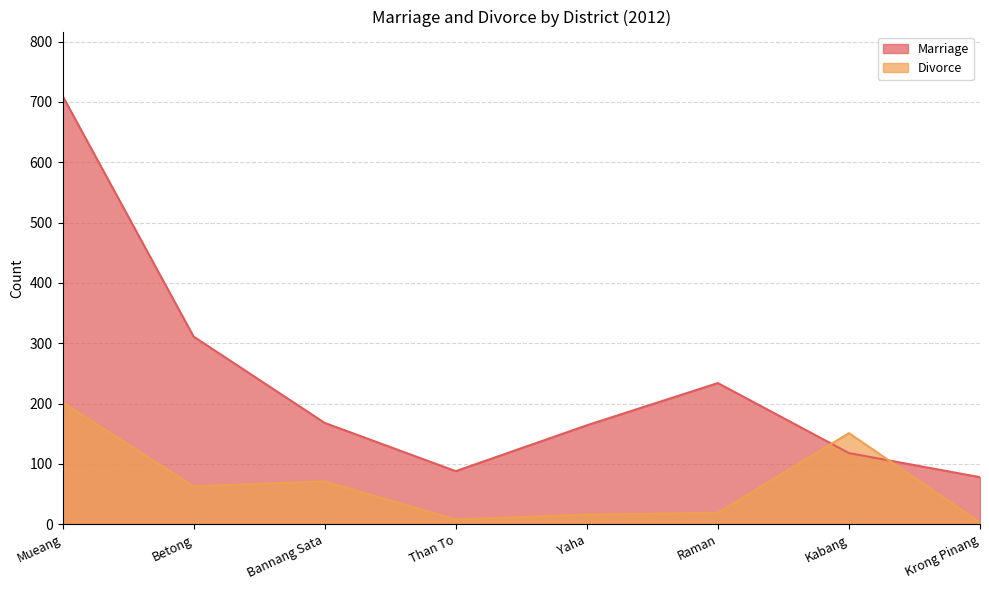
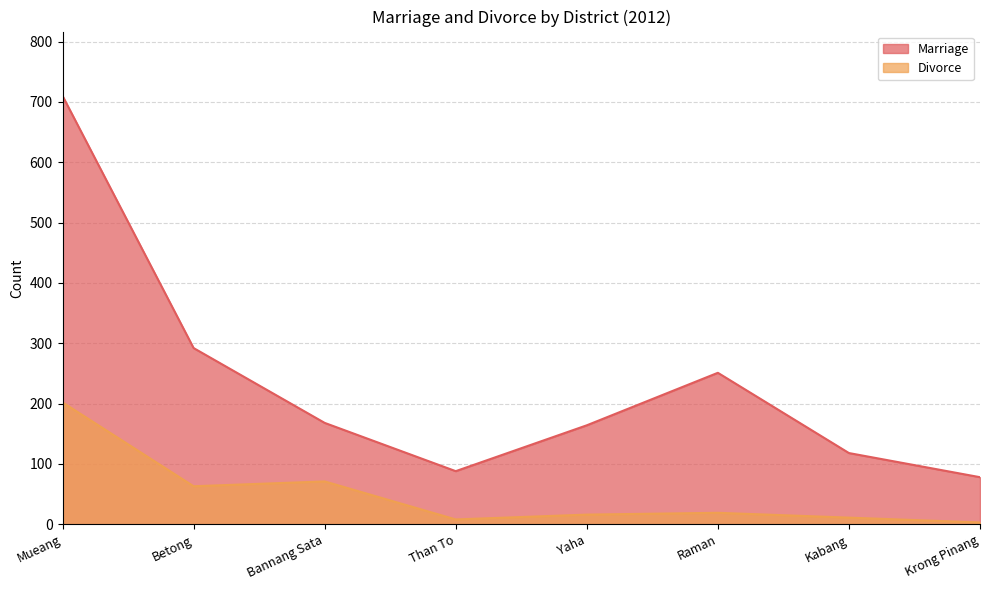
  {
    "Marriage": {
      "Mueang": 710,
-     "Betong": 310,
+     "Betong": 290,
      "Bannang Sata": 170,
      "Than To": 90,
      "Yaha": 160,
-     "Raman": 230,
+     "Raman": 250,
      "Kabang": 120,
      "Krong Pinang": 80
    },
    "Divorce": {
      "Mueang": 200,
      "Betong": 60,
      "Bannang Sata": 70,
      "Than To": 10,
      "Yaha": 20,
      "Raman": 20,
-     "Kabang": 150,
+     "Kabang": 10,
      "Krong Pinang": 0
    }
  }
